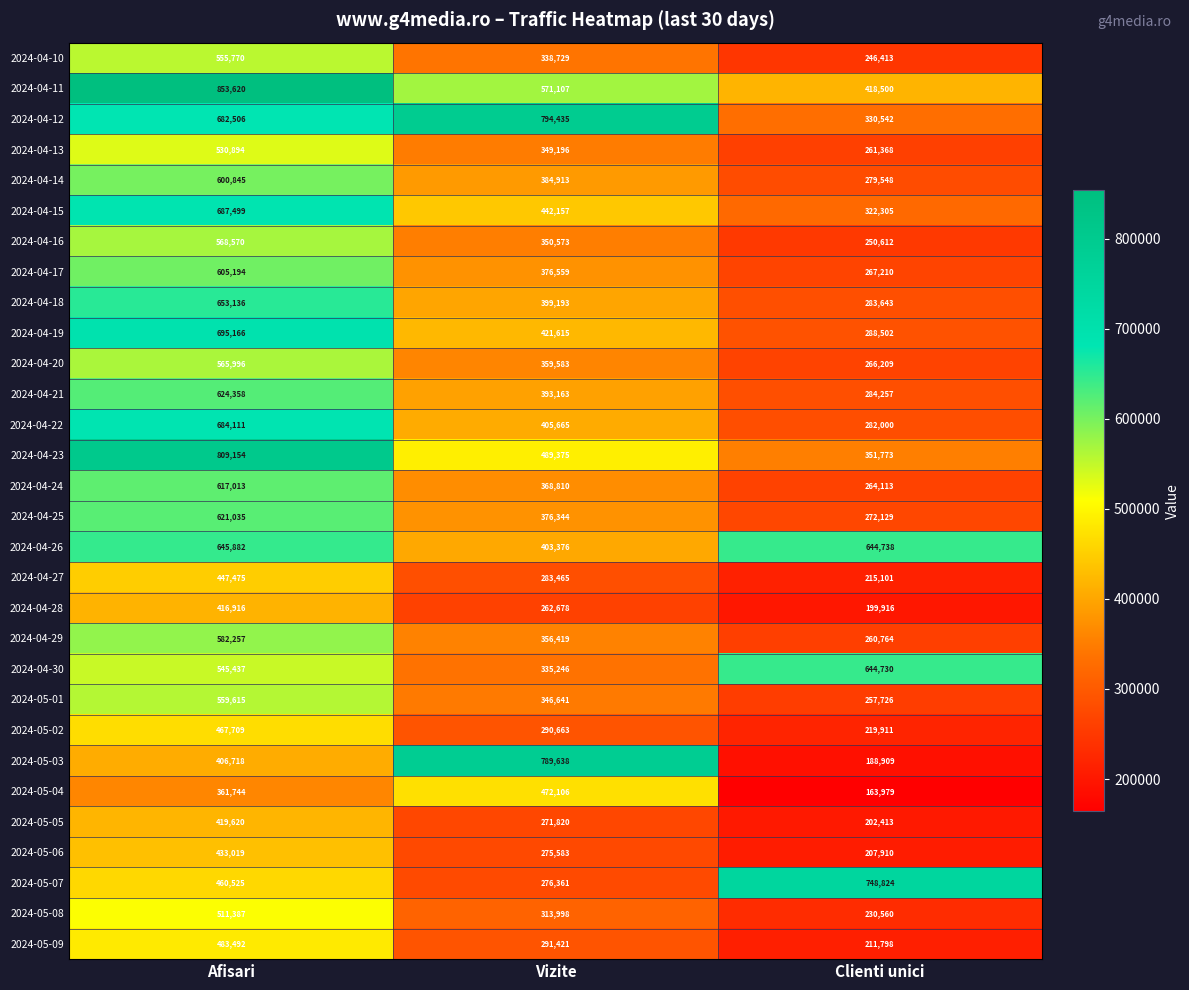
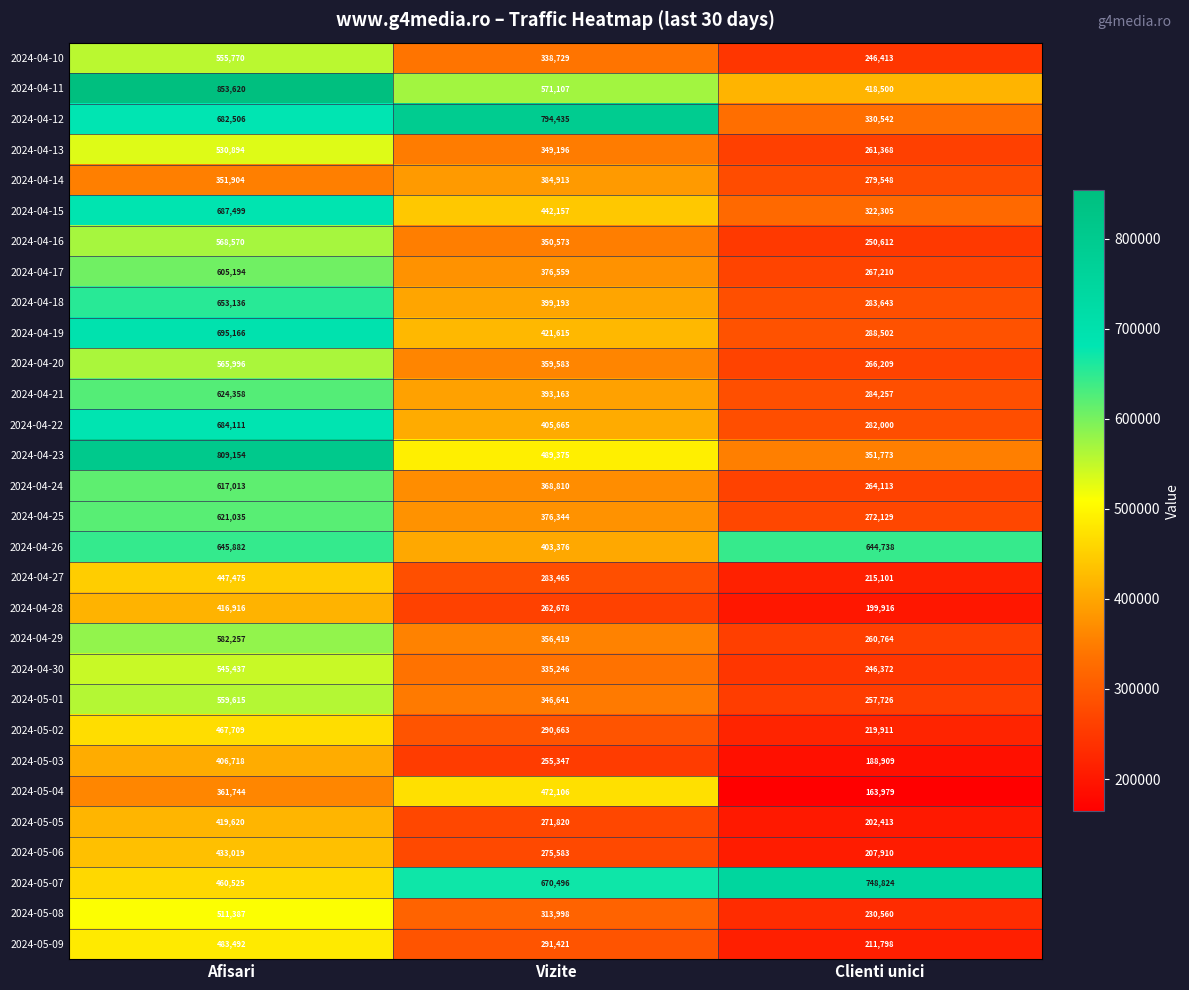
  {
    "2024-04-10": {
      "Afisari": "555,770",
      "Vizite": "338,729",
      "Clienti unici": "246,413"
    },
    "2024-04-11": {
      "Afisari": "853,620",
      "Vizite": "571,107",
      "Clienti unici": "418,500"
    },
    "2024-04-12": {
      "Afisari": "682,506",
      "Vizite": "794,435",
      "Clienti unici": "330,542"
    },
    "2024-04-13": {
      "Afisari": "530,894",
      "Vizite": "349,196",
      "Clienti unici": "261,368"
    },
    "2024-04-14": {
-     "Afisari": "600,845",
+     "Afisari": "351,904",
      "Vizite": "384,913",
      "Clienti unici": "279,548"
    },
    "2024-04-15": {
      "Afisari": "687,499",
      "Vizite": "442,157",
      "Clienti unici": "322,305"
    },
    "2024-04-16": {
      "Afisari": "568,570",
      "Vizite": "350,573",
      "Clienti unici": "250,612"
    },
    "2024-04-17": {
      "Afisari": "605,194",
      "Vizite": "376,559",
      "Clienti unici": "267,210"
    },
    "2024-04-18": {
      "Afisari": "653,136",
      "Vizite": "399,193",
      "Clienti unici": "283,643"
    },
    "2024-04-19": {
      "Afisari": "695,166",
      "Vizite": "421,615",
      "Clienti unici": "288,502"
    },
    "2024-04-20": {
      "Afisari": "565,996",
      "Vizite": "359,583",
      "Clienti unici": "266,209"
    },
    "2024-04-21": {
      "Afisari": "624,358",
      "Vizite": "393,163",
      "Clienti unici": "284,257"
    },
    "2024-04-22": {
      "Afisari": "684,111",
      "Vizite": "405,665",
      "Clienti unici": "282,000"
    },
    "2024-04-23": {
      "Afisari": "809,154",
      "Vizite": "489,375",
      "Clienti unici": "351,773"
    },
    "2024-04-24": {
      "Afisari": "617,013",
      "Vizite": "368,810",
      "Clienti unici": "264,113"
    },
    "2024-04-25": {
      "Afisari": "621,035",
      "Vizite": "376,344",
      "Clienti unici": "272,129"
    },
    "2024-04-26": {
      "Afisari": "645,882",
      "Vizite": "403,376",
      "Clienti unici": "644,738"
    },
    "2024-04-27": {
      "Afisari": "447,475",
      "Vizite": "283,465",
      "Clienti unici": "215,101"
    },
    "2024-04-28": {
      "Afisari": "416,916",
      "Vizite": "262,678",
      "Clienti unici": "199,916"
    },
    "2024-04-29": {
      "Afisari": "582,257",
      "Vizite": "356,419",
      "Clienti unici": "260,764"
    },
    "2024-04-30": {
      "Afisari": "545,437",
      "Vizite": "335,246",
-     "Clienti unici": "644,730"
+     "Clienti unici": "246,372"
    },
    "2024-05-01": {
      "Afisari": "559,615",
      "Vizite": "346,641",
      "Clienti unici": "257,726"
    },
    "2024-05-02": {
      "Afisari": "467,709",
      "Vizite": "290,663",
      "Clienti unici": "219,911"
    },
    "2024-05-03": {
      "Afisari": "406,718",
-     "Vizite": "789,638",
+     "Vizite": "255,347",
      "Clienti unici": "188,909"
    },
    "2024-05-04": {
      "Afisari": "361,744",
      "Vizite": "472,106",
      "Clienti unici": "163,979"
    },
    "2024-05-05": {
      "Afisari": "419,620",
      "Vizite": "271,820",
      "Clienti unici": "202,413"
    },
    "2024-05-06": {
      "Afisari": "433,019",
      "Vizite": "275,583",
      "Clienti unici": "207,910"
    },
    "2024-05-07": {
      "Afisari": "460,525",
-     "Vizite": "276,361",
+     "Vizite": "670,496",
      "Clienti unici": "748,824"
    },
    "2024-05-08": {
      "Afisari": "511,387",
      "Vizite": "313,998",
      "Clienti unici": "230,560"
    },
    "2024-05-09": {
      "Afisari": "483,492",
      "Vizite": "291,421",
      "Clienti unici": "211,798"
    }
  }
